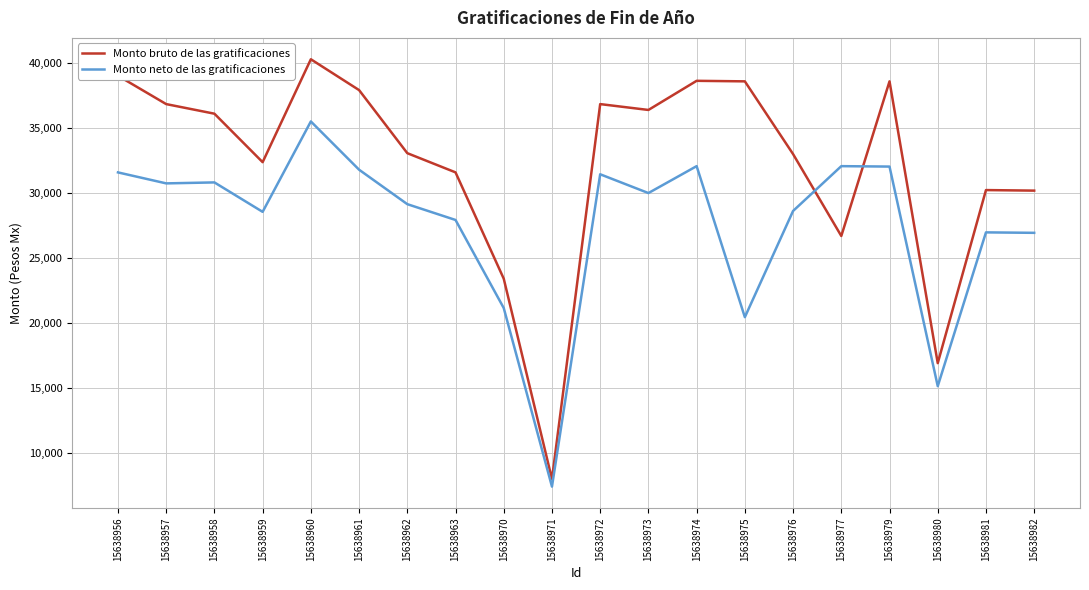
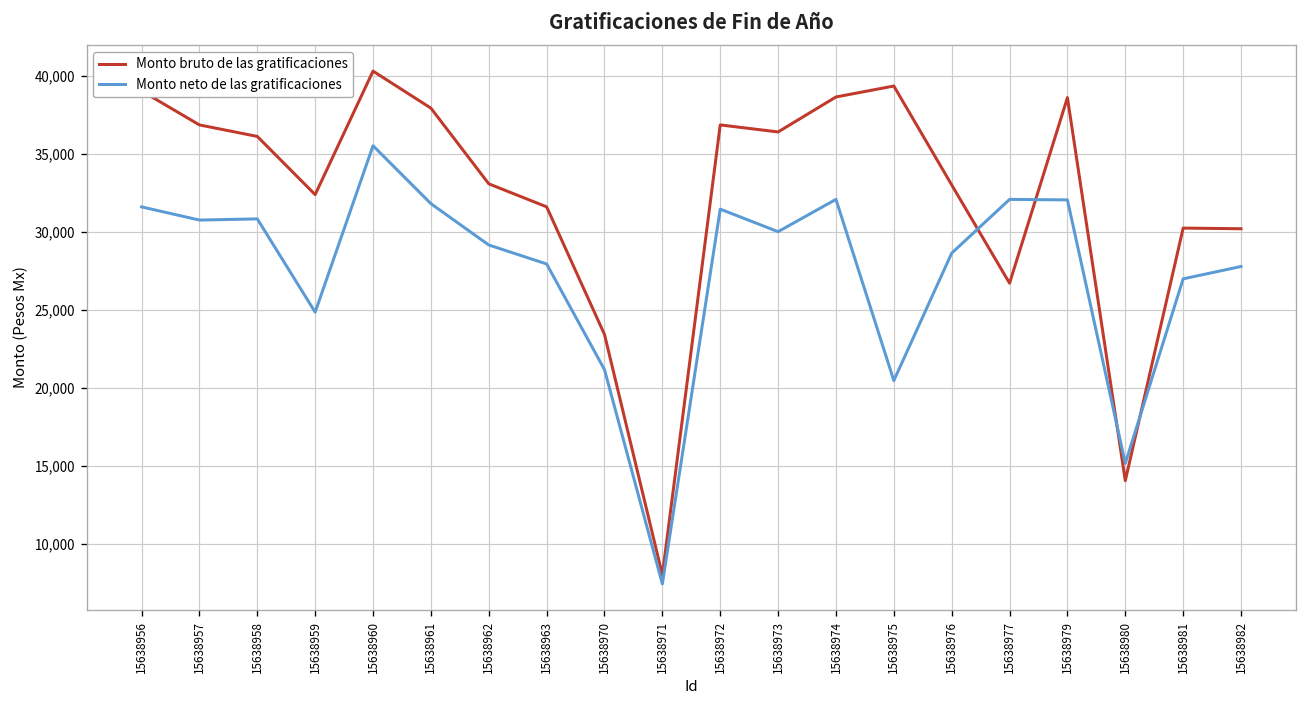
  {
    "Monto bruto de las gratificaciones": {
      "15638957": "36,800",
      "15638958": "36,100",
      "15638959": "32,400",
      "15638960": "40,300",
      "15638961": "37,900",
      "15638962": "33,100",
      "15638963": "31,600",
      "15638970": "23,400",
      "15638971": "8,000",
      "15638972": "36,800",
      "15638973": "36,400",
      "15638974": "38,600",
-     "15638975": "38,600",
+     "15638975": "39,300",
      "15638976": "33,000",
      "15638977": "26,700",
      "15638979": "38,600",
-     "15638980": "16,900",
+     "15638980": "14,100",
      "15638981": "30,200",
      "15638982": "30,200"
    },
    "Monto neto de las gratificaciones": {
      "15638956": "31,600",
      "15638957": "30,700",
      "15638958": "30,800",
-     "15638959": "28,600",
+     "15638959": "24,800",
      "15638960": "35,500",
      "15638961": "31,800",
      "15638962": "29,100",
      "15638963": "27,900",
      "15638970": "21,200",
      "15638971": "7,400",
      "15638972": "31,400",
      "15638973": "30,000",
      "15638974": "32,100",
      "15638975": "20,500",
      "15638976": "28,600",
      "15638977": "32,100",
      "15638979": "32,000",
      "15638980": "15,200",
      "15638981": "27,000",
-     "15638982": "26,900"
+     "15638982": "27,800"
    }
  }
